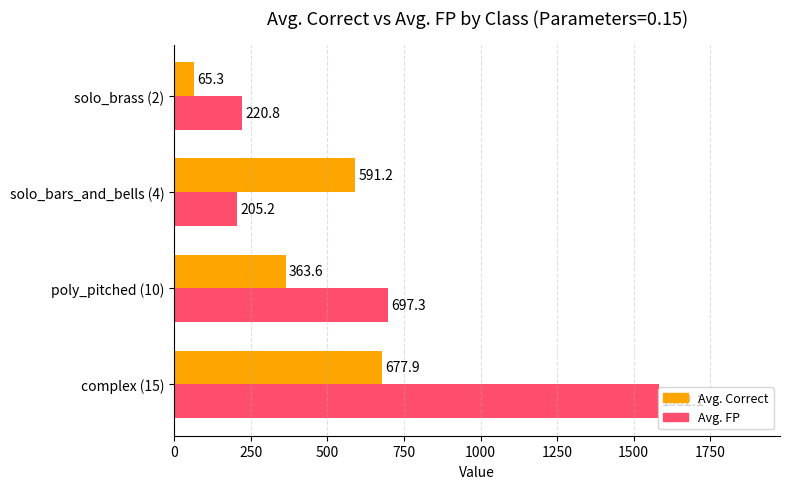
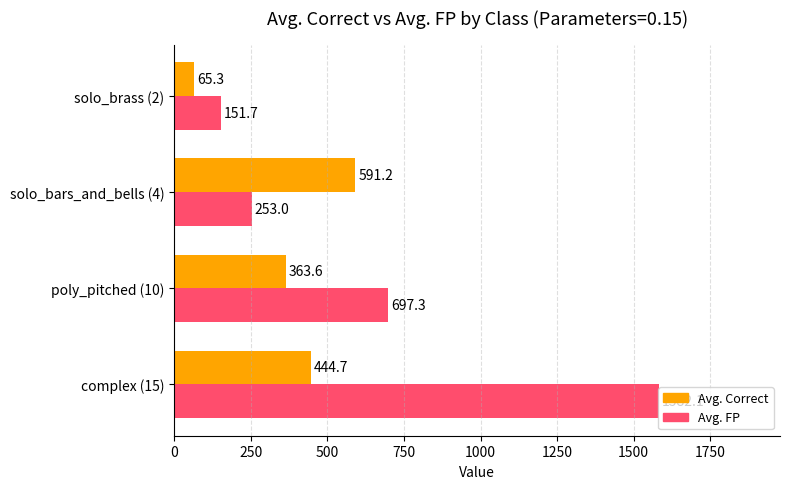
  {
    "Avg. Correct": {
      "solo_brass (2)": 65.3,
      "solo_bars_and_bells (4)": 591.2,
      "poly_pitched (10)": 363.6,
-     "complex (15)": 677.9
+     "complex (15)": 444.7
    },
    "Avg. FP": {
-     "solo_brass (2)": 220.8,
-     "solo_bars_and_bells (4)": 205.2,
+     "solo_brass (2)": 151.7,
+     "solo_bars_and_bells (4)": 253.0,
      "poly_pitched (10)": 697.3
    }
  }
